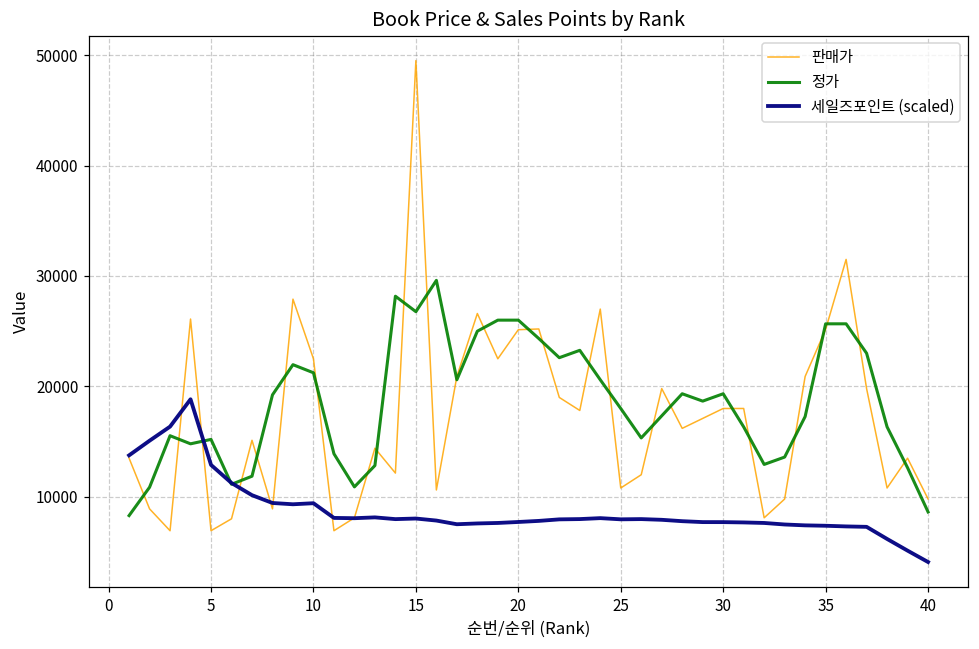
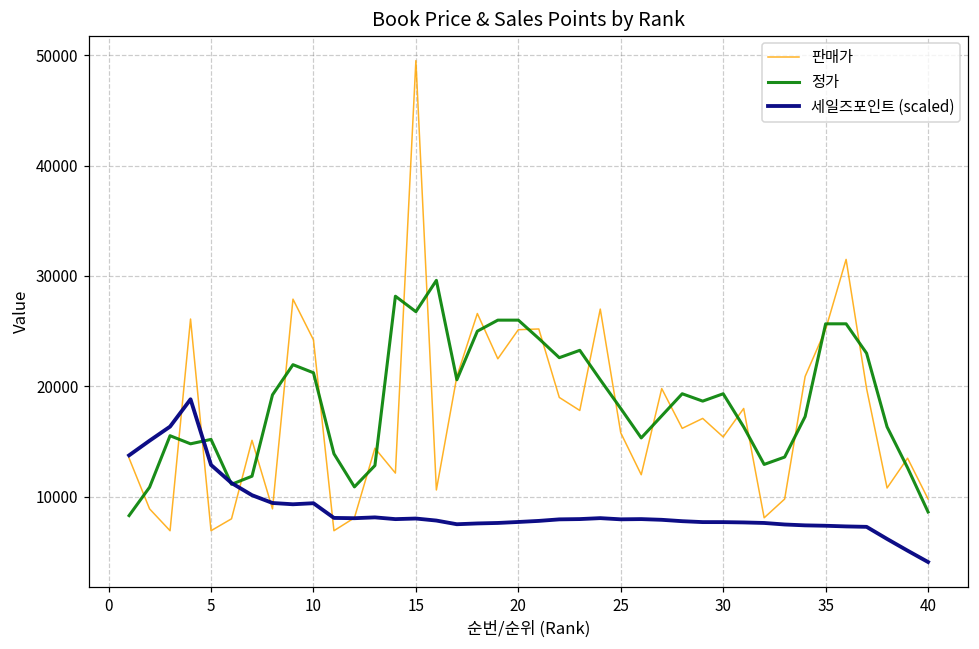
  {
    "판매가": {
      "5": 6900,
-     "10": 22500,
+     "10": 24200,
      "15": 49500,
      "20": 25100,
-     "25": 10800,
-     "30": 18000,
+     "25": 15800,
+     "30": 15400,
      "35": 25200,
      "40": 9800
    },
    "정가": {
      "5": 15200,
      "10": 21200,
      "15": 26800,
      "20": 26000,
      "25": 18000,
      "30": 19300,
      "35": 25700,
      "40": 8600
    },
    "세일즈포인트 (scaled)": {
      "5": 12900,
      "10": 9400,
      "15": 8000,
      "20": 7700,
      "25": 8000,
      "30": 7700,
      "35": 7400,
      "40": 4100
    }
  }
